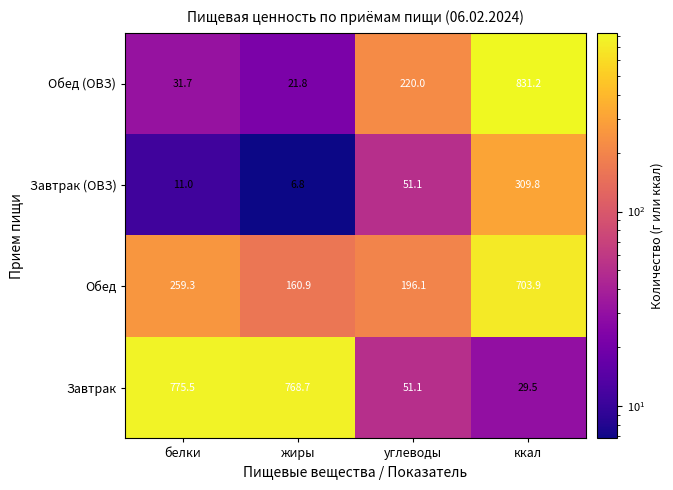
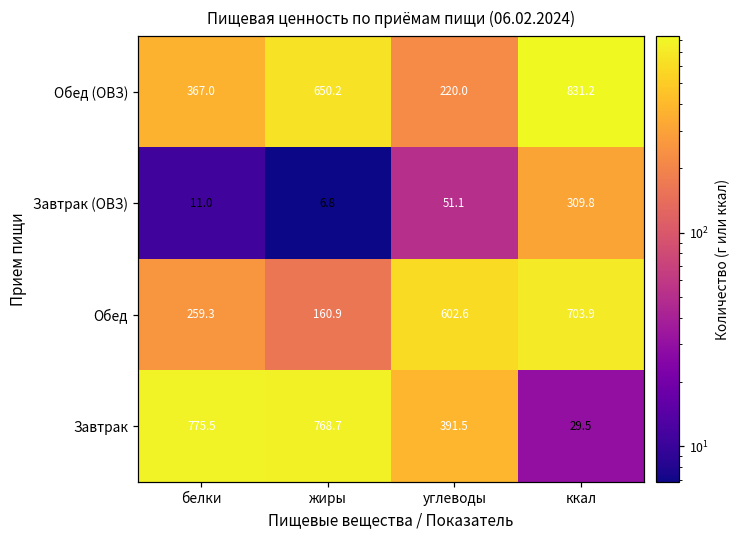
  {
    "Обед (ОВЗ)": {
-     "белки": 31.7,
-     "жиры": 21.8,
+     "белки": 367.0,
+     "жиры": 650.2,
      "углеводы": 220.0,
      "ккал": 831.2
    },
    "Завтрак (ОВЗ)": {
      "белки": 11.0,
      "жиры": 6.8,
      "углеводы": 51.1,
      "ккал": 309.8
    },
    "Обед": {
      "белки": 259.3,
      "жиры": 160.9,
-     "углеводы": 196.1,
+     "углеводы": 602.6,
      "ккал": 703.9
    },
    "Завтрак": {
      "белки": 775.5,
      "жиры": 768.7,
-     "углеводы": 51.1,
+     "углеводы": 391.5,
      "ккал": 29.5
    }
  }
